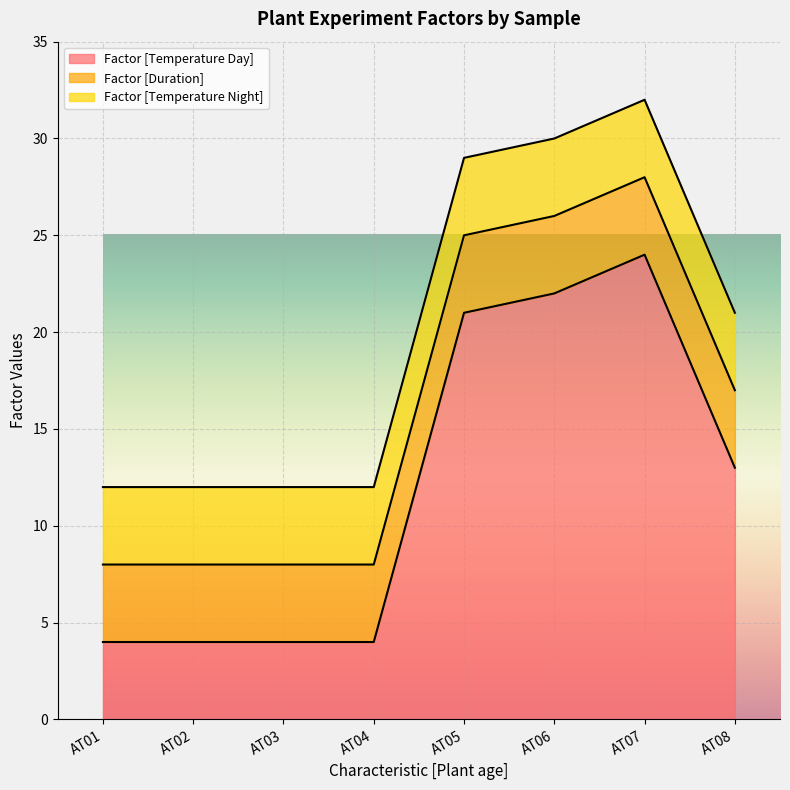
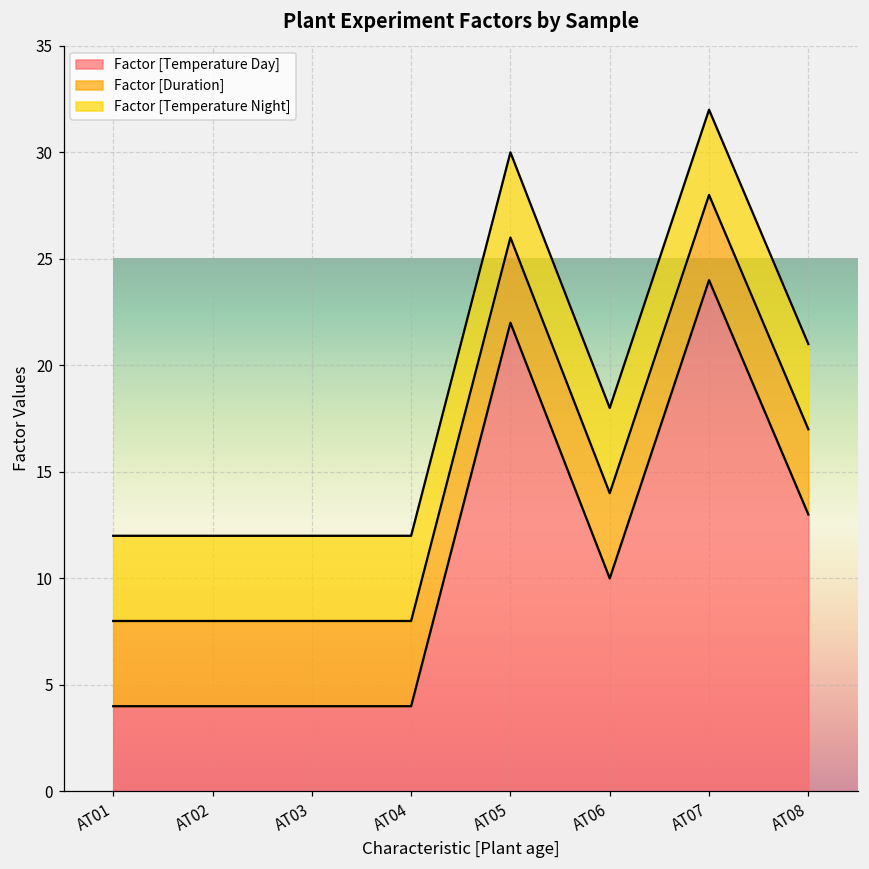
  {
    "Factor [Temperature Day]": {
      "AT01": 4,
      "AT02": 4,
      "AT03": 4,
      "AT04": 4,
-     "AT05": 21,
-     "AT06": 22,
+     "AT05": 22,
+     "AT06": 10,
      "AT07": 24,
      "AT08": 13
    }
  }
